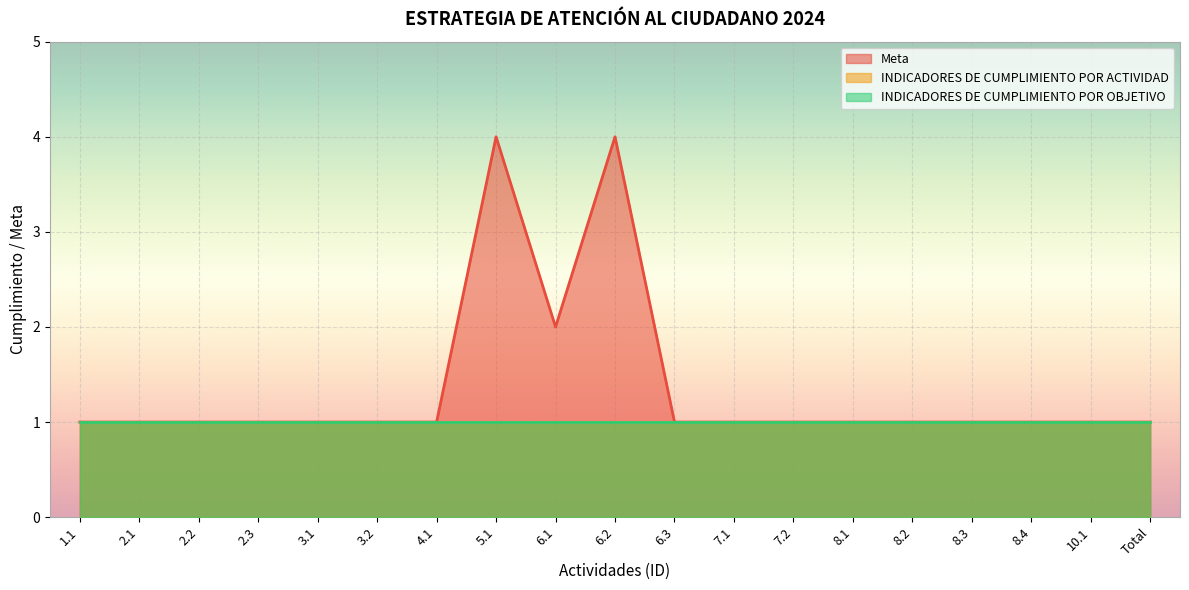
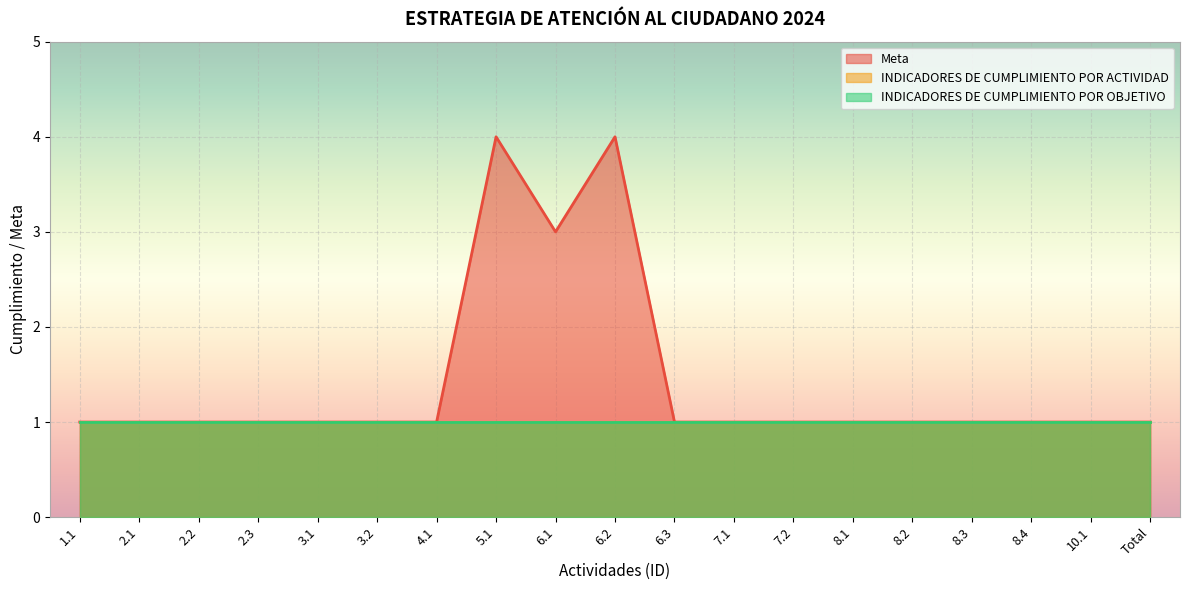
  {
    "Meta": {
      "5.1": 4,
-     "6.1": 2,
+     "6.1": 3,
      "6.2": 4
    },
    "INDICADORES DE CUMPLIMIENTO POR OBJETIVO": {
      "5.1": 1,
      "6.1": 1,
      "6.2": 1
    }
  }
